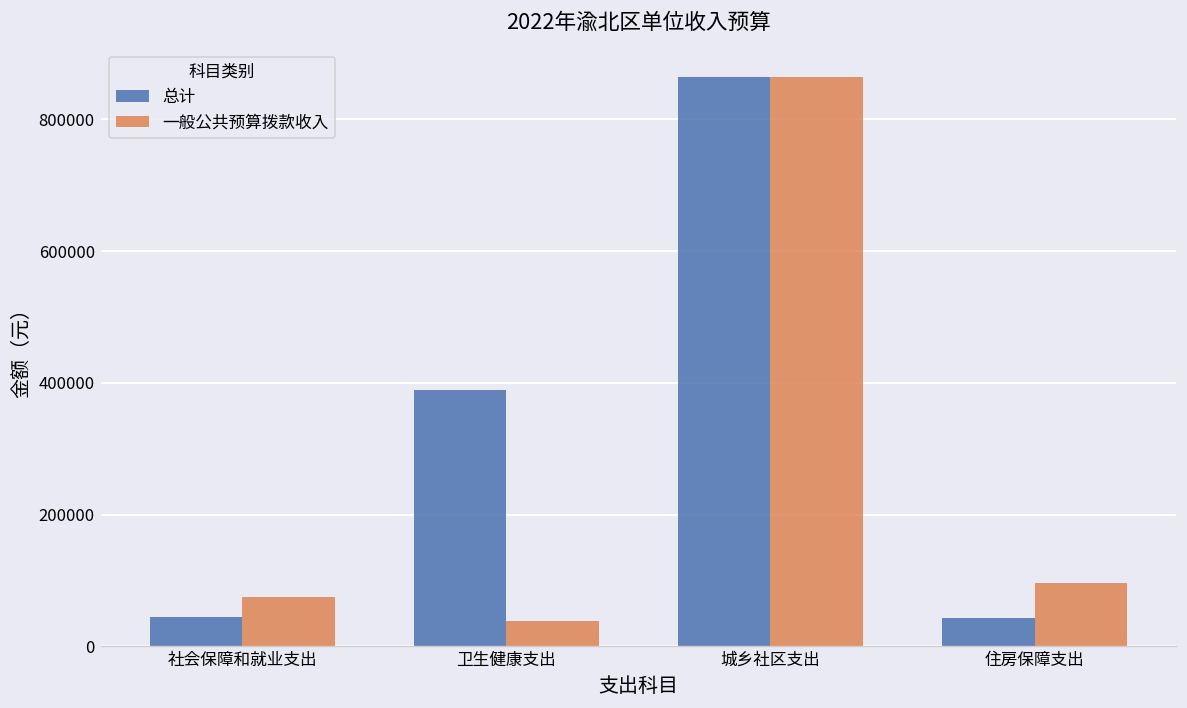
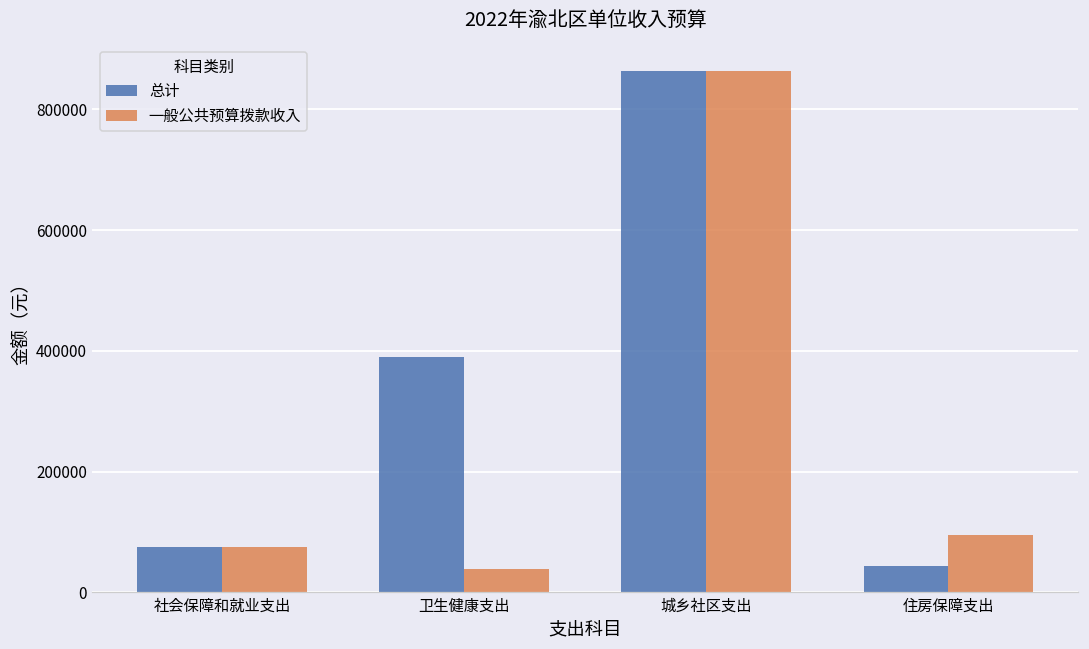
  {
    "总计": {
-     "社会保障和就业支出": 40000,
+     "社会保障和就业支出": 70000,
      "卫生健康支出": 390000,
      "城乡社区支出": 860000,
      "住房保障支出": 40000
    },
    "一般公共预算拨款收入": {
      "社会保障和就业支出": 70000,
      "卫生健康支出": 40000,
      "城乡社区支出": 860000,
      "住房保障支出": 100000
    }
  }
